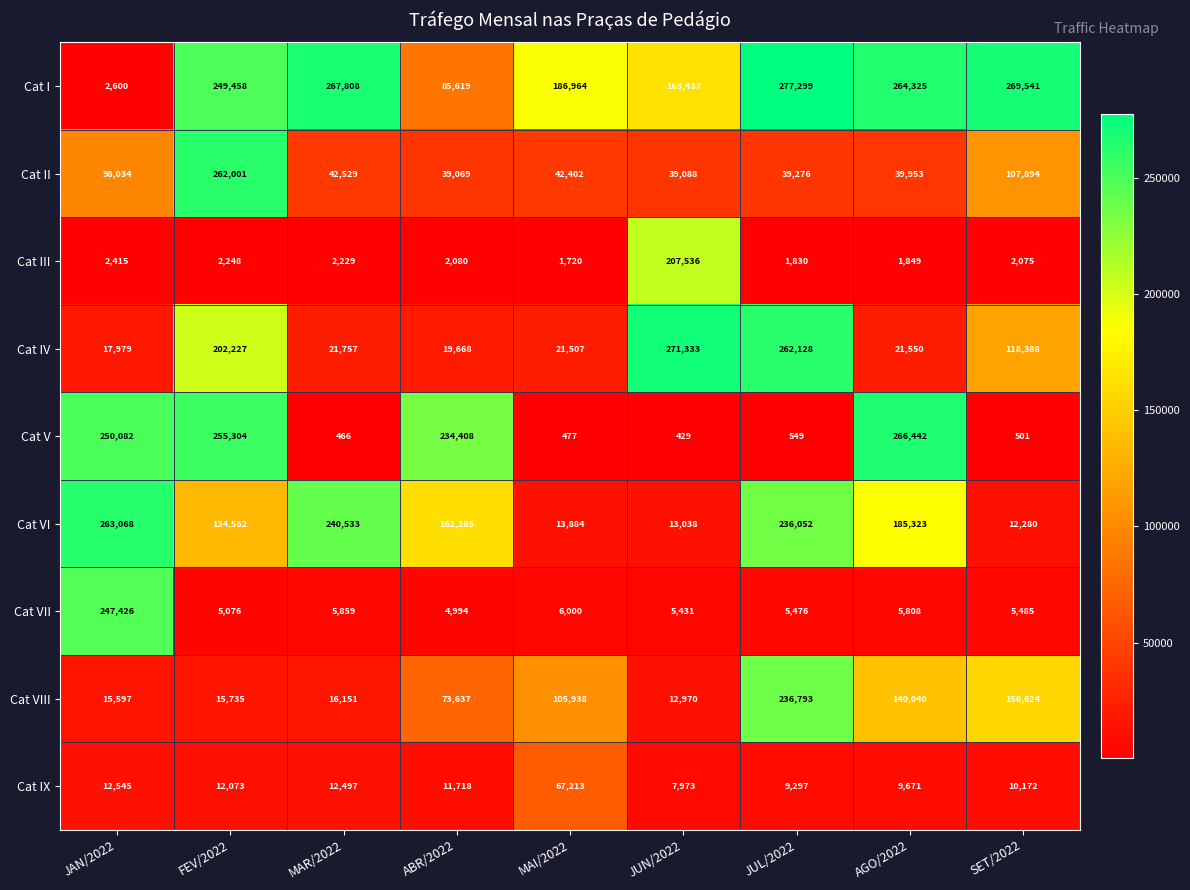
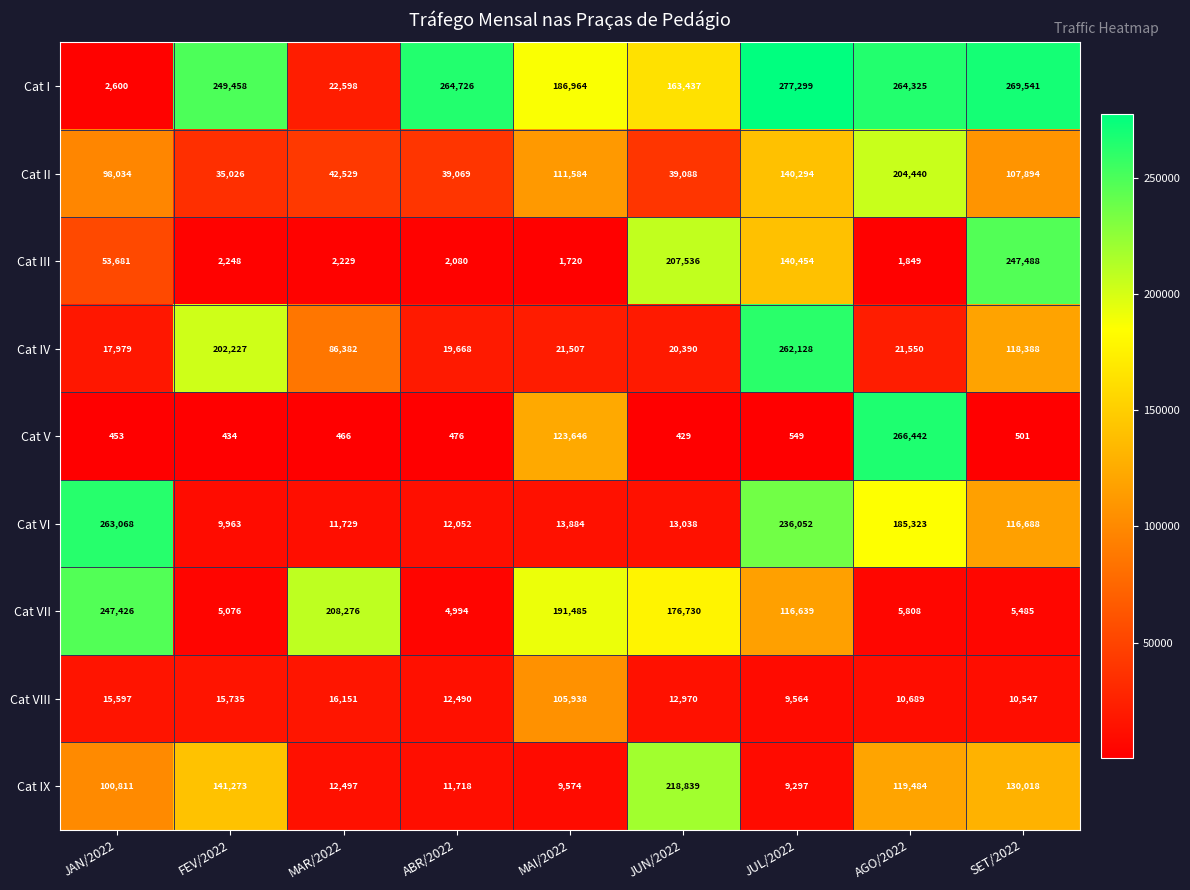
  {
    "Cat I": {
      "JAN/2022": "2,600",
      "FEV/2022": "249,458",
-     "MAR/2022": "267,808",
-     "ABR/2022": "85,619",
+     "MAR/2022": "22,598",
+     "ABR/2022": "264,726",
      "MAI/2022": "186,964",
      "JUN/2022": "163,437",
      "JUL/2022": "277,299",
      "AGO/2022": "264,325",
      "SET/2022": "269,541"
    },
    "Cat II": {
      "JAN/2022": "98,034",
-     "FEV/2022": "262,001",
+     "FEV/2022": "35,026",
      "MAR/2022": "42,529",
      "ABR/2022": "39,069",
-     "MAI/2022": "42,402",
+     "MAI/2022": "111,584",
      "JUN/2022": "39,088",
-     "JUL/2022": "39,276",
-     "AGO/2022": "39,953",
+     "JUL/2022": "140,294",
+     "AGO/2022": "204,440",
      "SET/2022": "107,894"
    },
    "Cat III": {
-     "JAN/2022": "2,415",
+     "JAN/2022": "53,681",
      "FEV/2022": "2,248",
      "MAR/2022": "2,229",
      "ABR/2022": "2,080",
      "MAI/2022": "1,720",
      "JUN/2022": "207,536",
-     "JUL/2022": "1,830",
+     "JUL/2022": "140,454",
      "AGO/2022": "1,849",
-     "SET/2022": "2,075"
+     "SET/2022": "247,488"
    },
    "Cat IV": {
      "JAN/2022": "17,979",
      "FEV/2022": "202,227",
-     "MAR/2022": "21,757",
+     "MAR/2022": "86,382",
      "ABR/2022": "19,668",
      "MAI/2022": "21,507",
-     "JUN/2022": "271,333",
+     "JUN/2022": "20,390",
      "JUL/2022": "262,128",
      "AGO/2022": "21,550",
      "SET/2022": "118,388"
    },
    "Cat V": {
-     "JAN/2022": "250,082",
-     "FEV/2022": "255,304",
+     "JAN/2022": "453",
+     "FEV/2022": "434",
      "MAR/2022": "466",
-     "ABR/2022": "234,408",
-     "MAI/2022": "477",
+     "ABR/2022": "476",
+     "MAI/2022": "123,646",
      "JUN/2022": "429",
      "JUL/2022": "549",
      "AGO/2022": "266,442",
      "SET/2022": "501"
    },
    "Cat VI": {
      "JAN/2022": "263,068",
-     "FEV/2022": "134,562",
-     "MAR/2022": "240,533",
-     "ABR/2022": "162,285",
+     "FEV/2022": "9,963",
+     "MAR/2022": "11,729",
+     "ABR/2022": "12,052",
      "MAI/2022": "13,884",
      "JUN/2022": "13,038",
      "JUL/2022": "236,052",
      "AGO/2022": "185,323",
-     "SET/2022": "12,280"
+     "SET/2022": "116,688"
    },
    "Cat VII": {
      "JAN/2022": "247,426",
      "FEV/2022": "5,076",
-     "MAR/2022": "5,859",
+     "MAR/2022": "208,276",
      "ABR/2022": "4,994",
-     "MAI/2022": "6,000",
-     "JUN/2022": "5,431",
-     "JUL/2022": "5,476",
+     "MAI/2022": "191,485",
+     "JUN/2022": "176,730",
+     "JUL/2022": "116,639",
      "AGO/2022": "5,808",
      "SET/2022": "5,485"
    },
    "Cat VIII": {
      "JAN/2022": "15,597",
      "FEV/2022": "15,735",
      "MAR/2022": "16,151",
-     "ABR/2022": "73,637",
+     "ABR/2022": "12,490",
      "MAI/2022": "105,938",
      "JUN/2022": "12,970",
-     "JUL/2022": "236,793",
-     "AGO/2022": "140,040",
-     "SET/2022": "156,624"
+     "JUL/2022": "9,564",
+     "AGO/2022": "10,689",
+     "SET/2022": "10,547"
    },
    "Cat IX": {
-     "JAN/2022": "12,545",
-     "FEV/2022": "12,073",
+     "JAN/2022": "100,811",
+     "FEV/2022": "141,273",
      "MAR/2022": "12,497",
      "ABR/2022": "11,718",
-     "MAI/2022": "67,213",
-     "JUN/2022": "7,973",
+     "MAI/2022": "9,574",
+     "JUN/2022": "218,839",
      "JUL/2022": "9,297",
-     "AGO/2022": "9,671",
-     "SET/2022": "10,172"
+     "AGO/2022": "119,484",
+     "SET/2022": "130,018"
    }
  }
